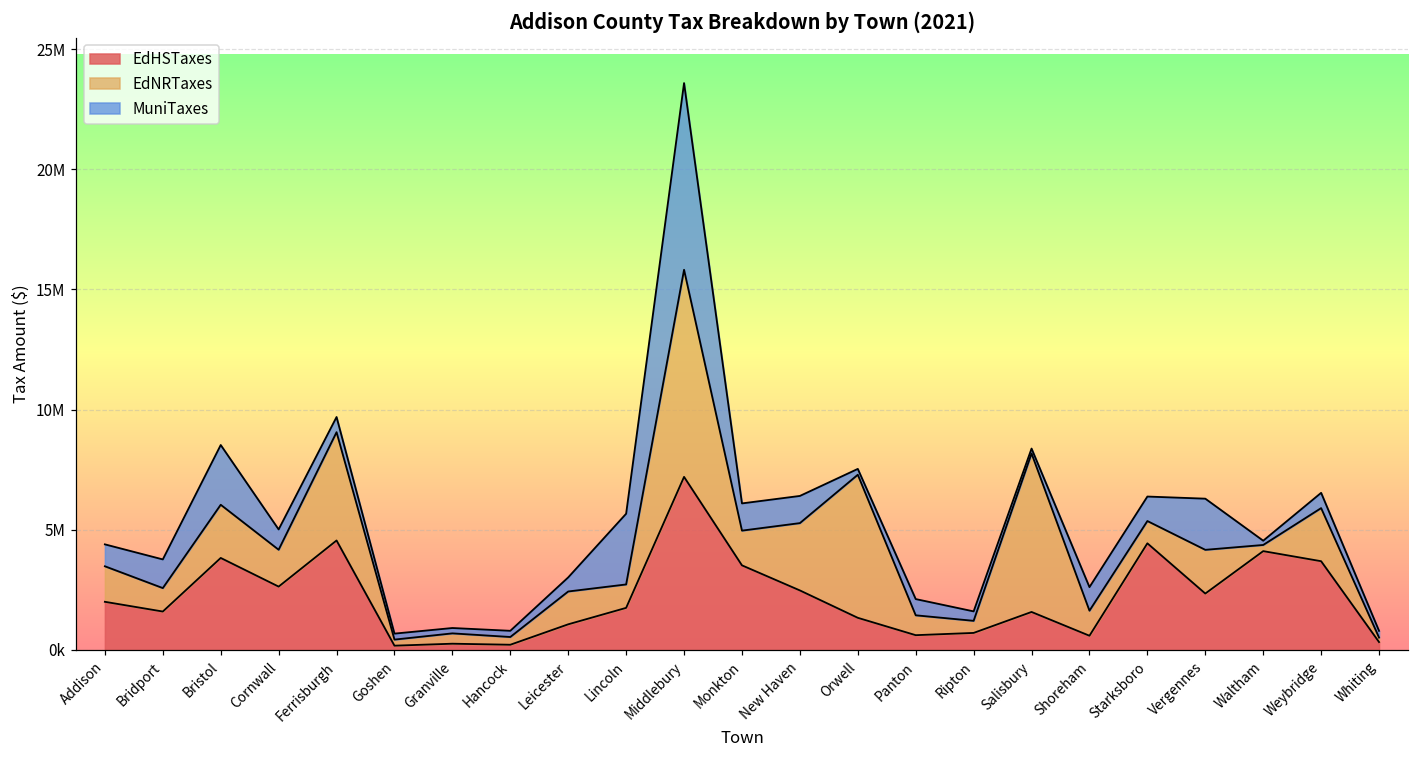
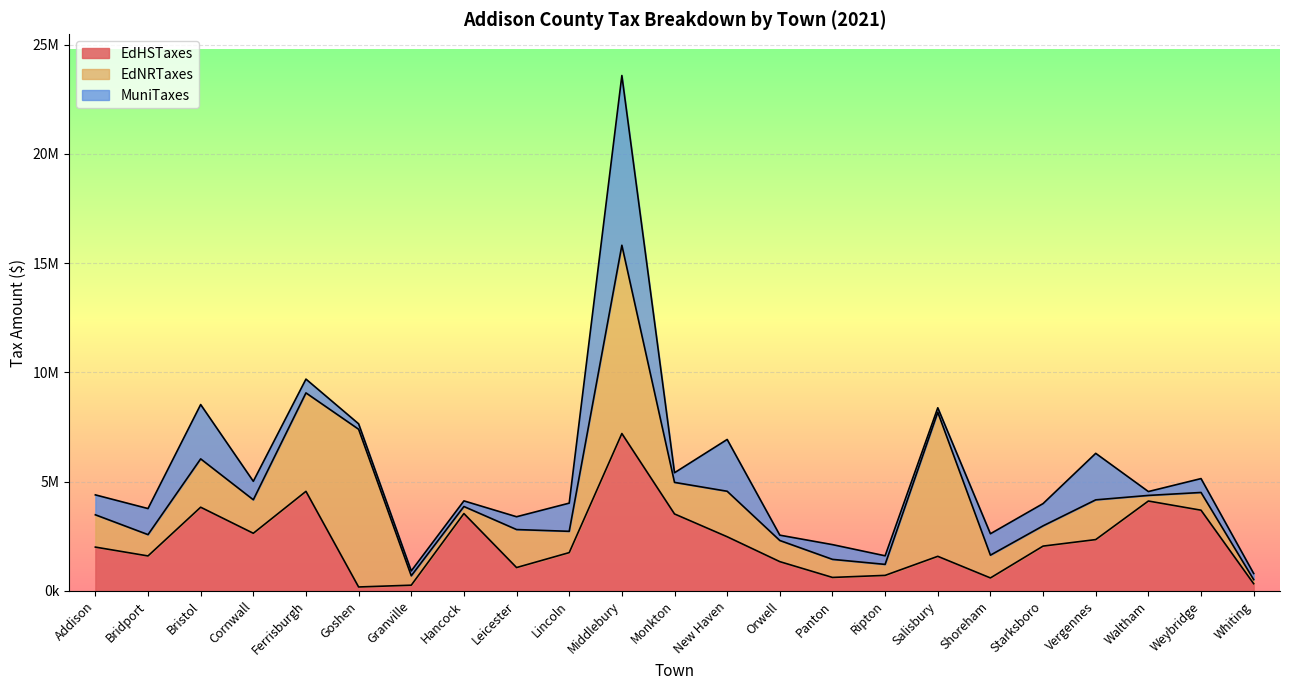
  {
    "EdHSTaxes": {
      "Addison": 2000000,
      "Bridport": 1600000,
      "Bristol": 3800000,
      "Cornwall": 2600000,
      "Ferrisburgh": 4600000,
      "Goshen": 200000,
      "Granville": 300000,
-     "Hancock": 200000,
+     "Hancock": 3500000,
      "Leicester": 1100000,
      "Lincoln": 1800000,
      "Middlebury": 7200000,
      "Monkton": 3500000,
      "New Haven": 2500000,
      "Orwell": 1300000,
      "Panton": 600000,
      "Ripton": 700000,
      "Salisbury": 1600000,
      "Shoreham": 600000,
-     "Starksboro": 4400000,
+     "Starksboro": 2000000,
      "Vergennes": 2300000,
      "Waltham": 4100000,
      "Weybridge": 3700000,
      "Whiting": 300000
    },
    "EdNRTaxes": {
      "Addison": 1500000,
      "Bridport": 1000000,
      "Bristol": 2200000,
      "Cornwall": 1500000,
      "Ferrisburgh": 4500000,
-     "Goshen": 300000,
+     "Goshen": 7200000,
      "Granville": 400000,
      "Hancock": 300000,
-     "Leicester": 1400000,
+     "Leicester": 1700000,
      "Lincoln": 1000000,
      "Middlebury": 8600000,
      "Monkton": 1400000,
-     "New Haven": 2800000,
-     "Orwell": 6000000,
+     "New Haven": 2100000,
+     "Orwell": 1000000,
      "Panton": 800000,
      "Ripton": 500000,
      "Salisbury": 6600000,
      "Shoreham": 1000000,
      "Starksboro": 900000,
      "Vergennes": 1800000,
      "Waltham": 300000,
-     "Weybridge": 2200000,
+     "Weybridge": 800000,
      "Whiting": 200000
    },
    "MuniTaxes": {
      "Addison": 900000,
      "Bridport": 1200000,
      "Bristol": 2500000,
      "Cornwall": 800000,
      "Ferrisburgh": 600000,
      "Goshen": 200000,
      "Granville": 200000,
      "Hancock": 300000,
      "Leicester": 600000,
-     "Lincoln": 2900000,
+     "Lincoln": 1300000,
      "Middlebury": 7800000,
-     "Monkton": 1100000,
-     "New Haven": 1100000,
+     "Monkton": 400000,
+     "New Haven": 2400000,
      "Orwell": 200000,
      "Panton": 700000,
      "Ripton": 400000,
      "Salisbury": 200000,
      "Shoreham": 1000000,
      "Starksboro": 1000000,
      "Vergennes": 2100000,
      "Waltham": 200000,
      "Weybridge": 600000,
      "Whiting": 300000
    }
  }
